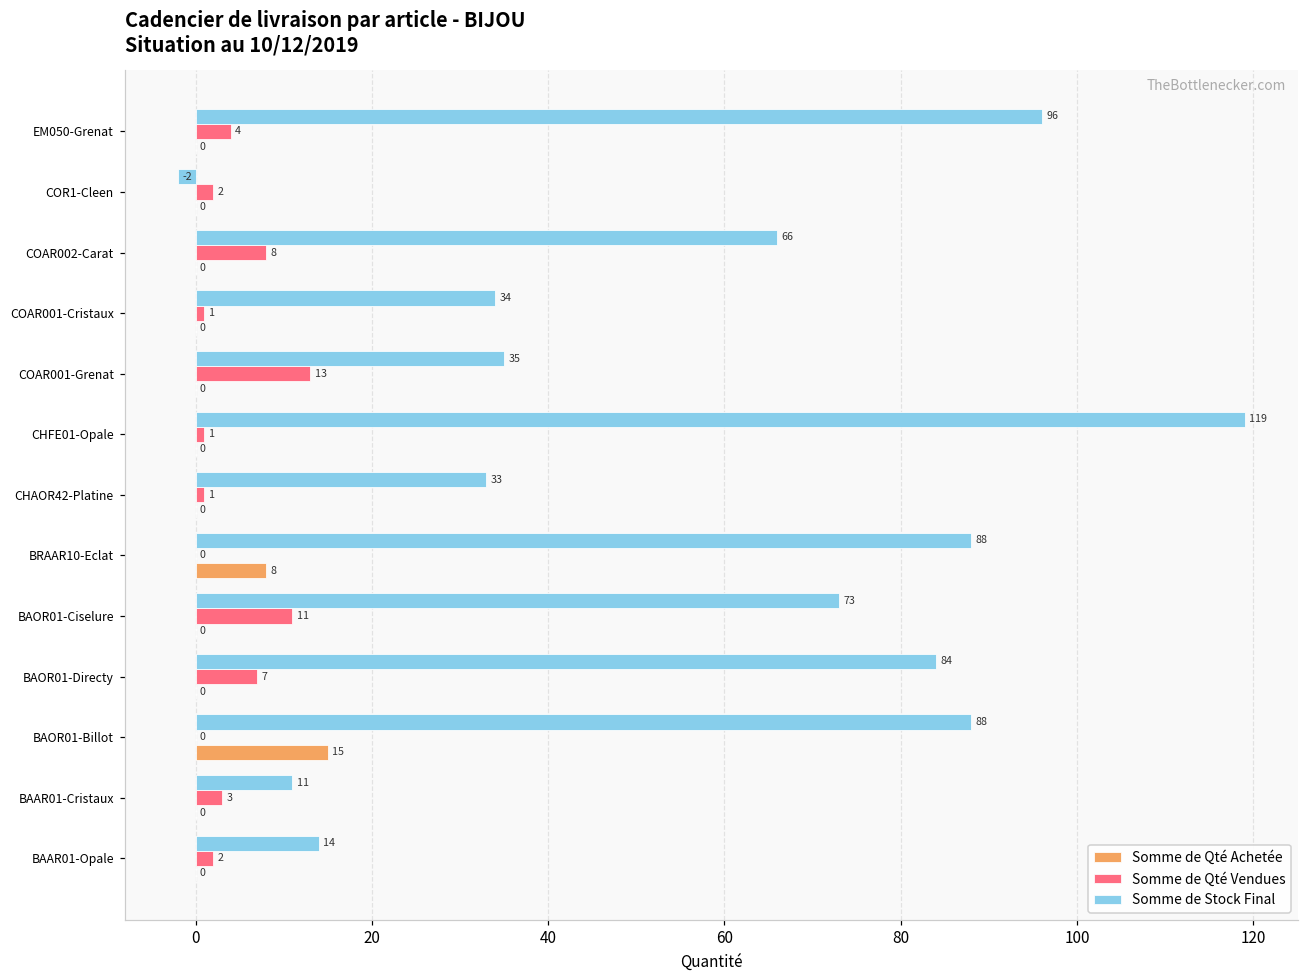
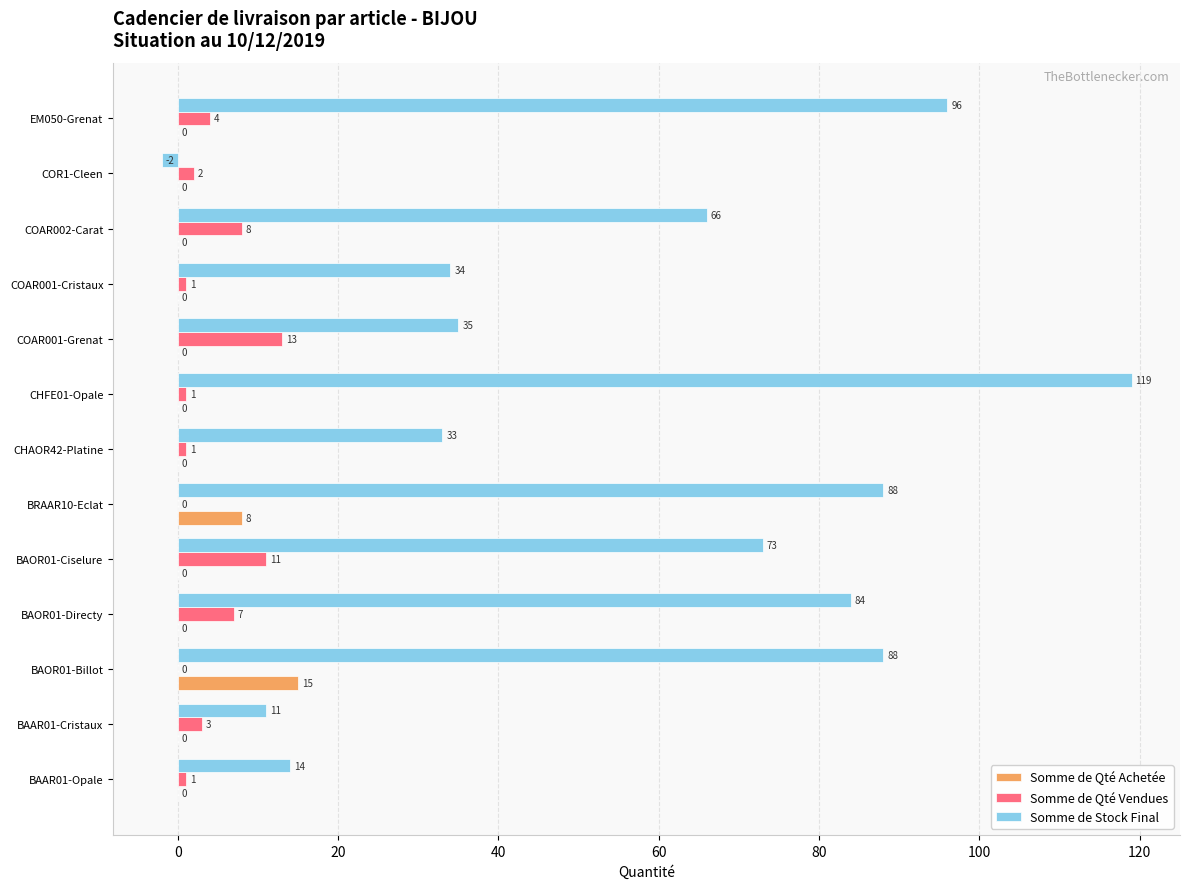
  {
    "Somme de Qté Achetée": {
      "EM050-Grenat": 0,
      "COR1-Cleen": 0,
      "COAR002-Carat": 0,
      "COAR001-Cristaux": 0,
      "COAR001-Grenat": 0,
      "CHFE01-Opale": 0,
      "CHAOR42-Platine": 0,
      "BRAAR10-Eclat": 8,
      "BAOR01-Ciselure": 0,
      "BAOR01-Directy": 0,
      "BAOR01-Billot": 15,
      "BAAR01-Cristaux": 0,
      "BAAR01-Opale": 0
    },
    "Somme de Qté Vendues": {
      "EM050-Grenat": 4,
      "COR1-Cleen": 2,
      "COAR002-Carat": 8,
      "COAR001-Cristaux": 1,
      "COAR001-Grenat": 13,
      "CHFE01-Opale": 1,
      "CHAOR42-Platine": 1,
      "BRAAR10-Eclat": 0,
      "BAOR01-Ciselure": 11,
      "BAOR01-Directy": 7,
      "BAOR01-Billot": 0,
      "BAAR01-Cristaux": 3,
-     "BAAR01-Opale": 2
+     "BAAR01-Opale": 1
    },
    "Somme de Stock Final": {
      "EM050-Grenat": 96,
      "COR1-Cleen": -2,
      "COAR002-Carat": 66,
      "COAR001-Cristaux": 34,
      "COAR001-Grenat": 35,
      "CHFE01-Opale": 119,
      "CHAOR42-Platine": 33,
      "BRAAR10-Eclat": 88,
      "BAOR01-Ciselure": 73,
      "BAOR01-Directy": 84,
      "BAOR01-Billot": 88,
      "BAAR01-Cristaux": 11,
      "BAAR01-Opale": 14
    }
  }
